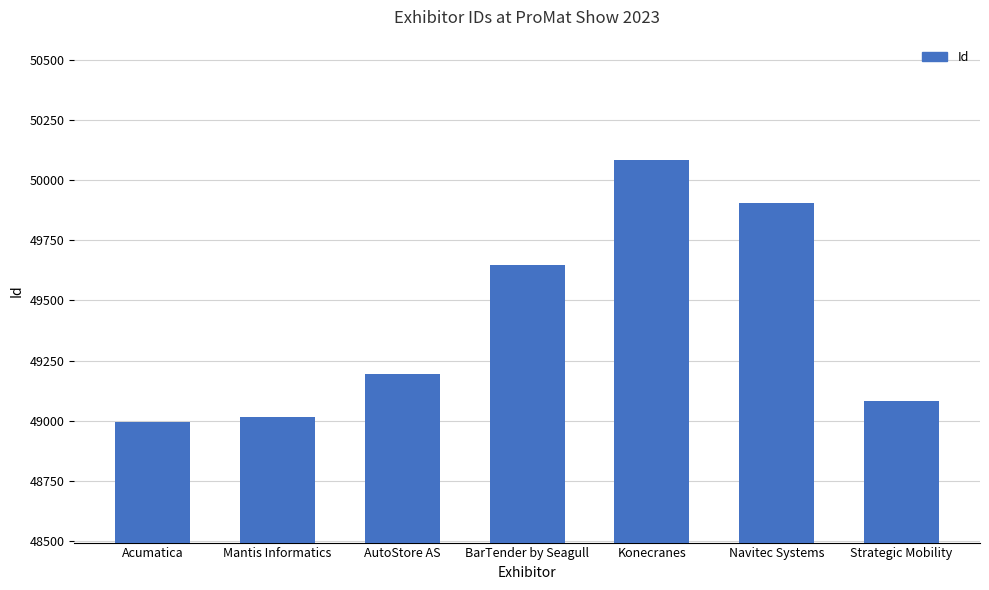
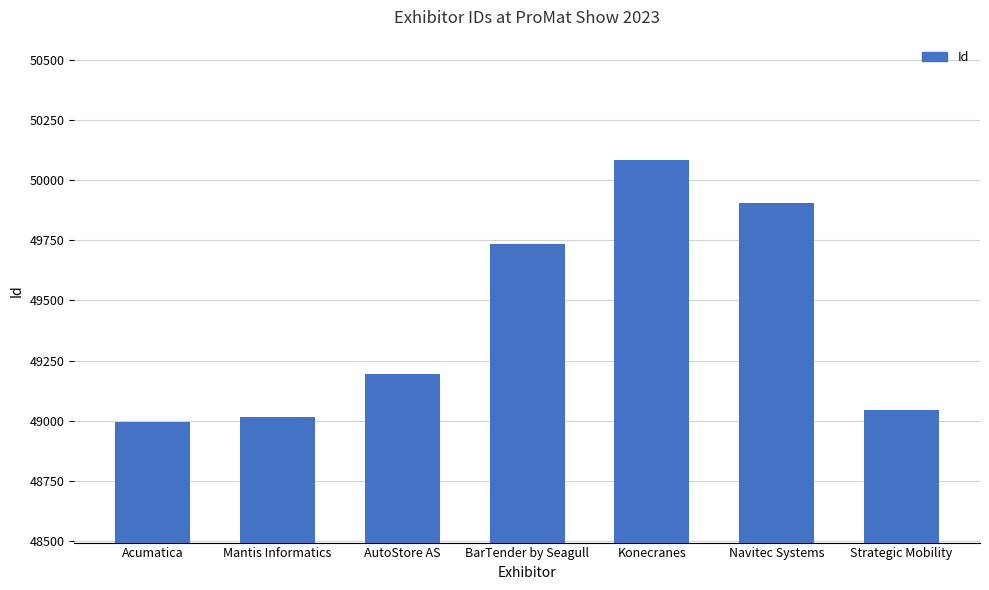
  {
    "Acumatica": 48990,
    "Mantis Informatics": 49020,
    "AutoStore AS": 49200,
-   "BarTender by Seagull": 49650,
+   "BarTender by Seagull": 49730,
    "Konecranes": 50080,
    "Navitec Systems": 49900,
-   "Strategic Mobility": 49080
+   "Strategic Mobility": 49040
  }
